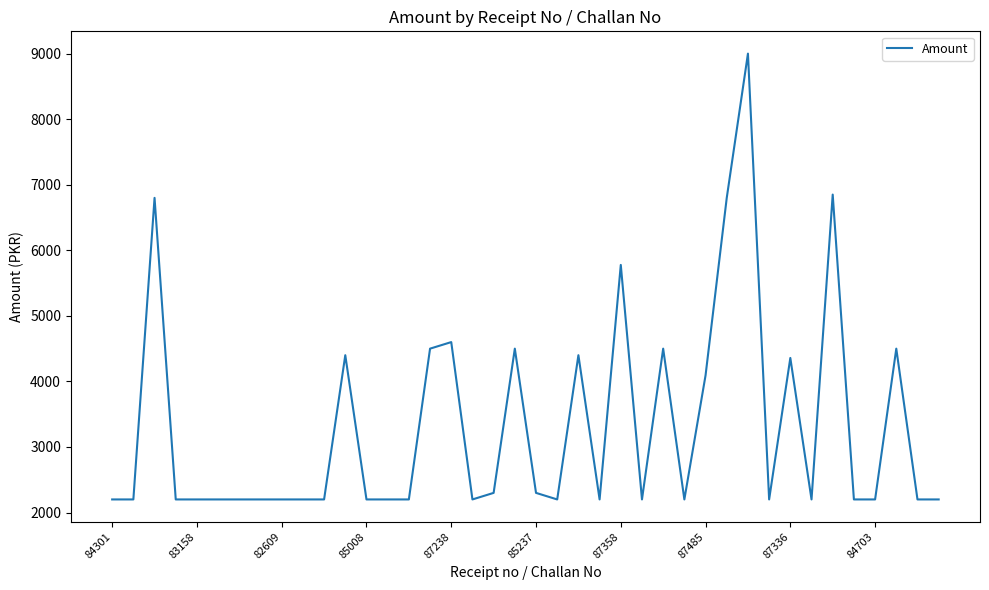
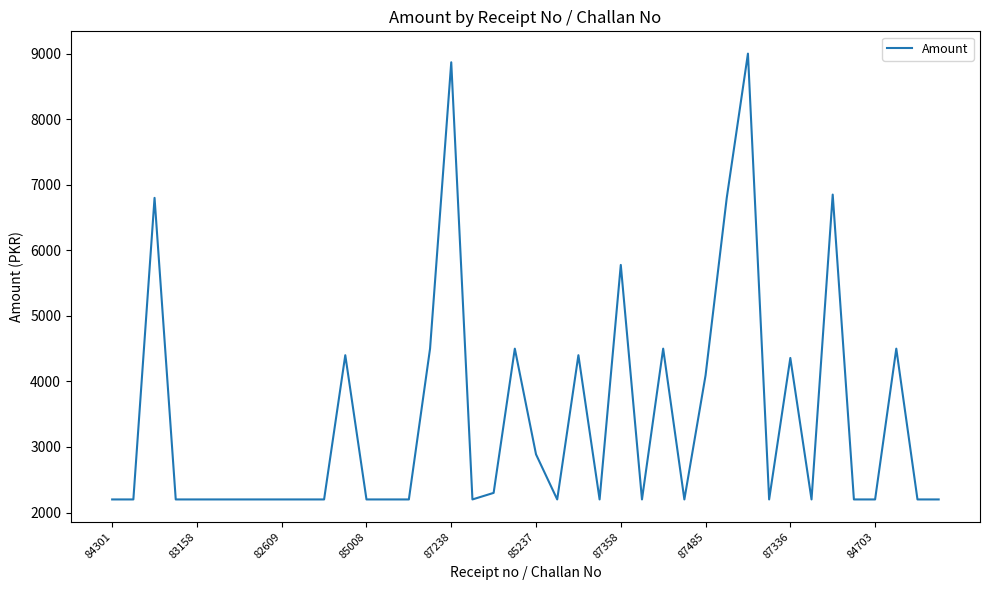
  {
    "84301": 2200,
    "83158": 2200,
    "82609": 2200,
    "85008": 2200,
-   "87238": 4600,
-   "85237": 2300,
+   "87238": 8900,
+   "85237": 2900,
    "87358": 5800,
    "87485": 4100,
    "87336": 4400,
    "84703": 2200
  }
